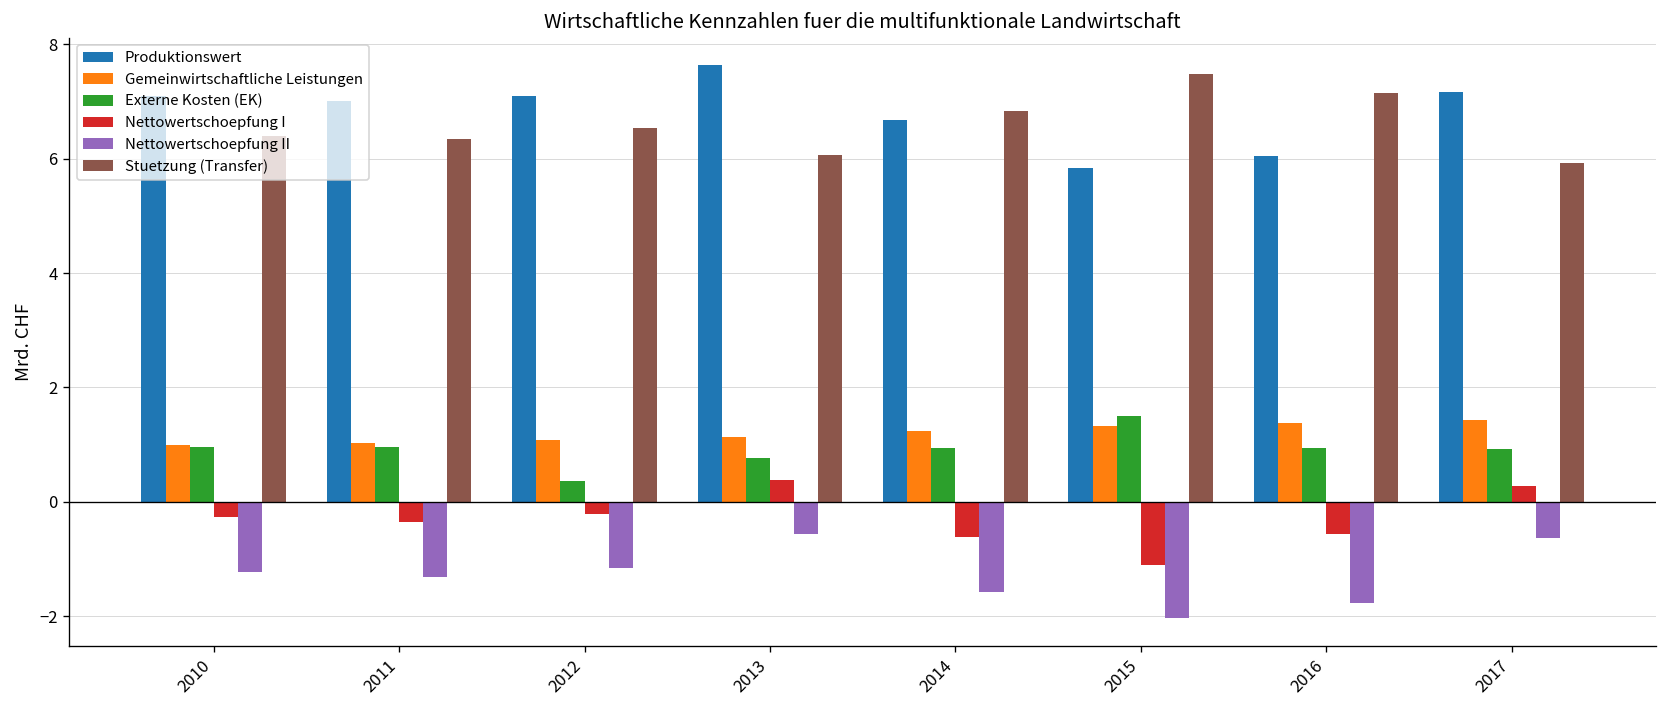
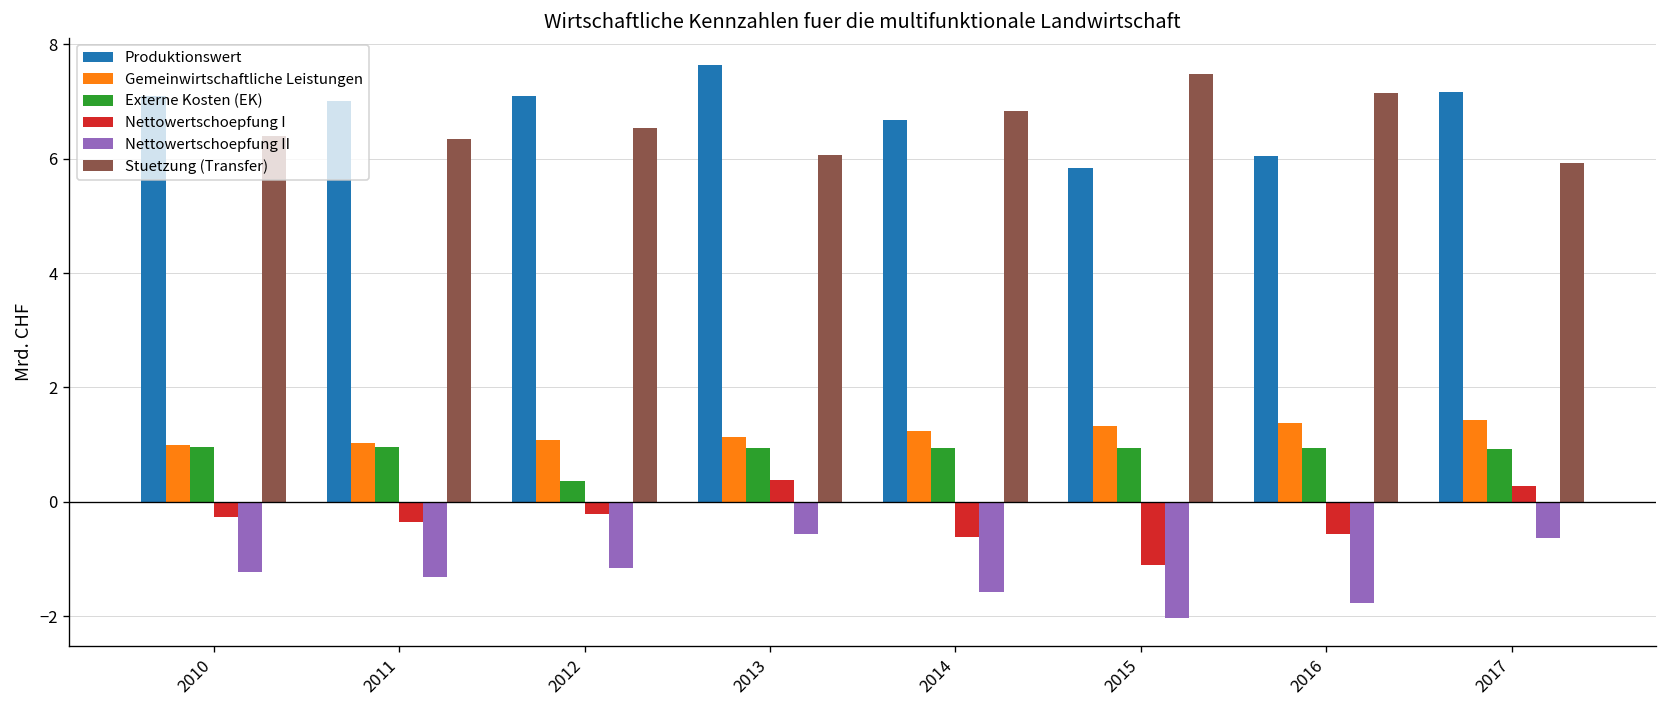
  {
    "Produktionswert": {
      "2012": 7.1,
      "2013": 7.6,
      "2014": 6.7,
      "2015": 5.8,
      "2016": 6.0,
      "2017": 7.2
    },
    "Gemeinwirtschaftliche Leistungen": {
      "2010": 1.0,
      "2011": 1.0,
      "2012": 1.1,
      "2013": 1.1,
      "2014": 1.2,
      "2015": 1.3,
      "2016": 1.4,
      "2017": 1.4
    },
    "Externe Kosten (EK)": {
      "2010": 1.0,
      "2011": 1.0,
      "2012": 0.4,
-     "2013": 0.8,
+     "2013": 0.9,
      "2014": 0.9,
-     "2015": 1.5,
+     "2015": 0.9,
      "2016": 0.9,
      "2017": 0.9
    },
    "Nettowertschoepfung I": {
      "2010": -0.3,
      "2011": -0.4,
      "2012": -0.2,
      "2013": 0.4,
      "2014": -0.6,
      "2015": -1.1,
      "2016": -0.6,
      "2017": 0.3
    },
    "Nettowertschoepfung II": {
      "2010": -1.2,
      "2011": -1.3,
      "2012": -1.1,
      "2013": -0.6,
      "2014": -1.6,
      "2015": -2.0,
      "2016": -1.8,
      "2017": -0.6
    },
    "Stuetzung (Transfer)": {
      "2011": 6.3,
      "2012": 6.5,
      "2013": 6.1,
      "2014": 6.8,
      "2015": 7.5,
      "2016": 7.2,
      "2017": 5.9
    }
  }
